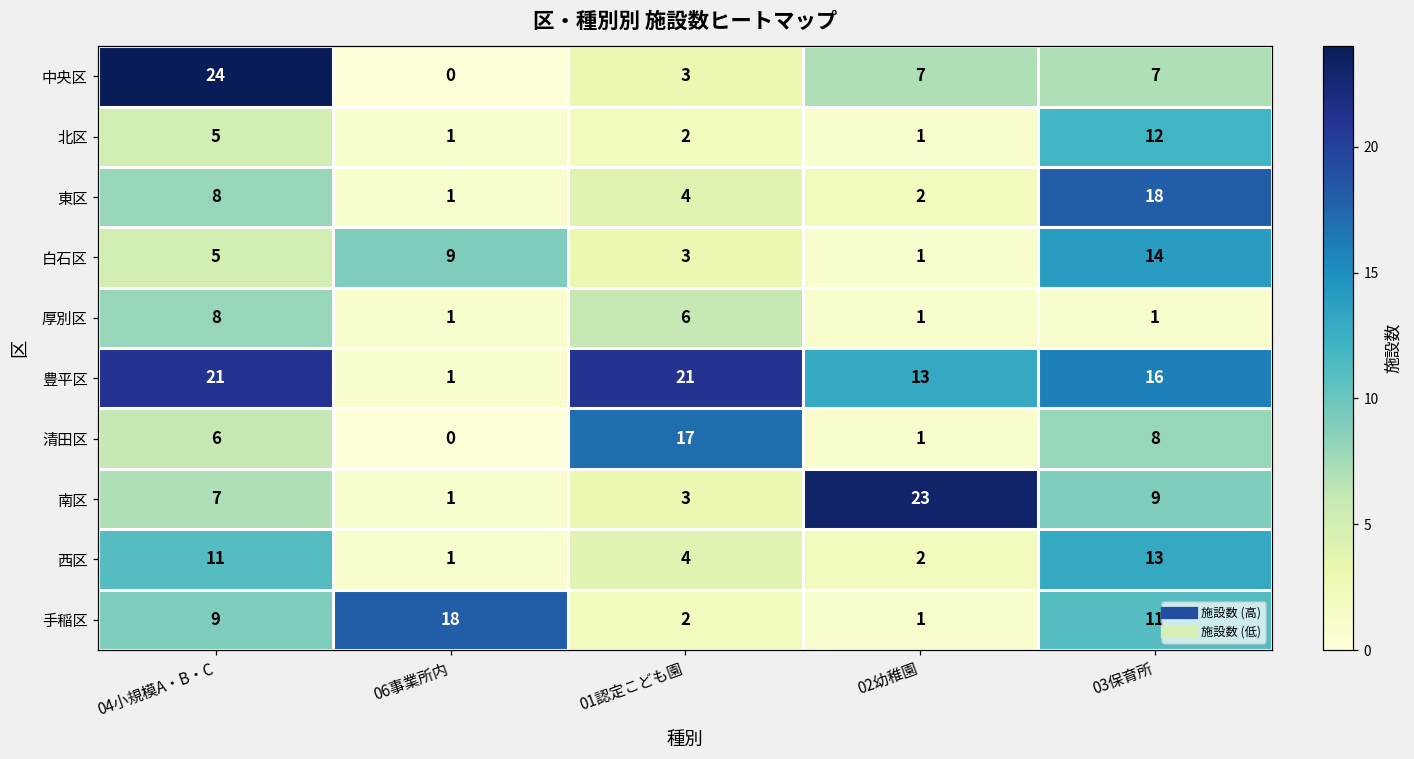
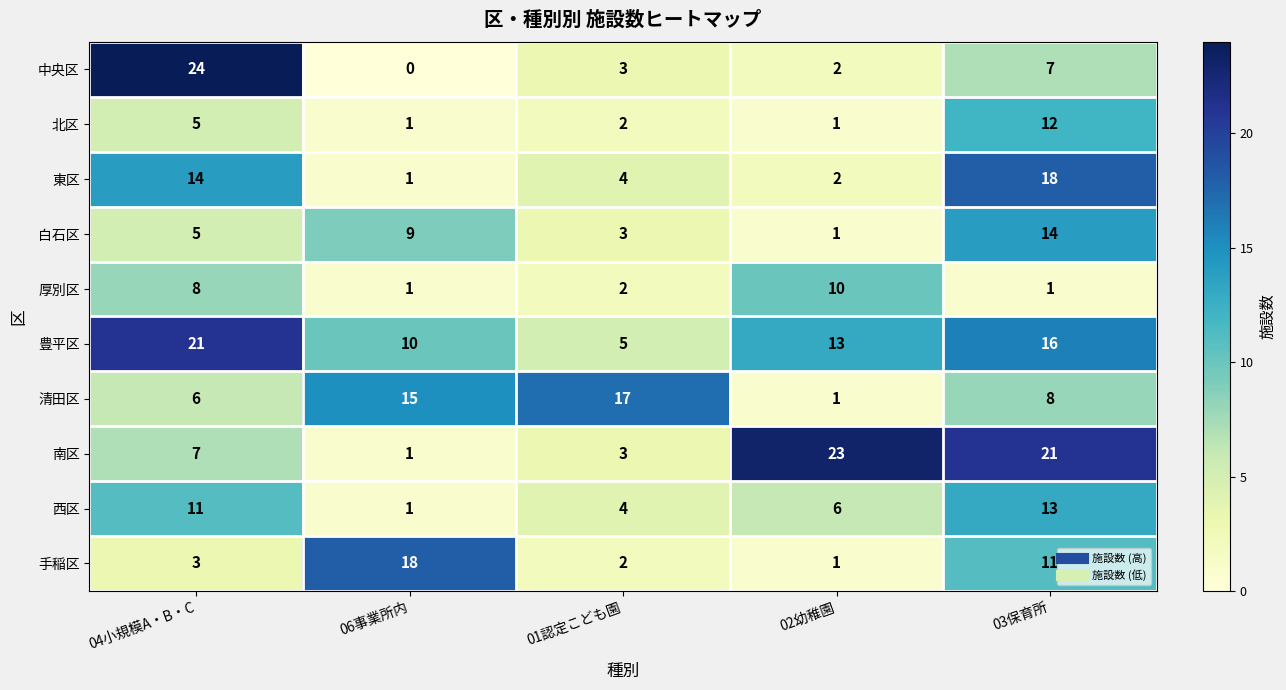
  {
    "中央区": {
      "04小規模A・B・C": 24,
      "06事業所内": 0,
      "01認定こども園": 3,
-     "02幼稚園": 7,
+     "02幼稚園": 2,
      "03保育所": 7
    },
    "北区": {
      "04小規模A・B・C": 5,
      "06事業所内": 1,
      "01認定こども園": 2,
      "02幼稚園": 1,
      "03保育所": 12
    },
    "東区": {
-     "04小規模A・B・C": 8,
+     "04小規模A・B・C": 14,
      "06事業所内": 1,
      "01認定こども園": 4,
      "02幼稚園": 2,
      "03保育所": 18
    },
    "白石区": {
      "04小規模A・B・C": 5,
      "06事業所内": 9,
      "01認定こども園": 3,
      "02幼稚園": 1,
      "03保育所": 14
    },
    "厚別区": {
      "04小規模A・B・C": 8,
      "06事業所内": 1,
-     "01認定こども園": 6,
-     "02幼稚園": 1,
+     "01認定こども園": 2,
+     "02幼稚園": 10,
      "03保育所": 1
    },
    "豊平区": {
      "04小規模A・B・C": 21,
-     "06事業所内": 1,
-     "01認定こども園": 21,
+     "06事業所内": 10,
+     "01認定こども園": 5,
      "02幼稚園": 13,
      "03保育所": 16
    },
    "清田区": {
      "04小規模A・B・C": 6,
-     "06事業所内": 0,
+     "06事業所内": 15,
      "01認定こども園": 17,
      "02幼稚園": 1,
      "03保育所": 8
    },
    "南区": {
      "04小規模A・B・C": 7,
      "06事業所内": 1,
      "01認定こども園": 3,
      "02幼稚園": 23,
-     "03保育所": 9
+     "03保育所": 21
    },
    "西区": {
      "04小規模A・B・C": 11,
      "06事業所内": 1,
      "01認定こども園": 4,
-     "02幼稚園": 2,
+     "02幼稚園": 6,
      "03保育所": 13
    },
    "手稲区": {
-     "04小規模A・B・C": 9,
+     "04小規模A・B・C": 3,
      "06事業所内": 18,
      "01認定こども園": 2,
      "02幼稚園": 1
    }
  }
